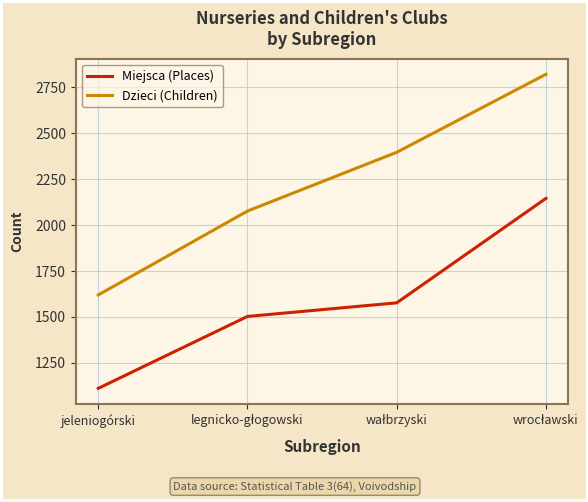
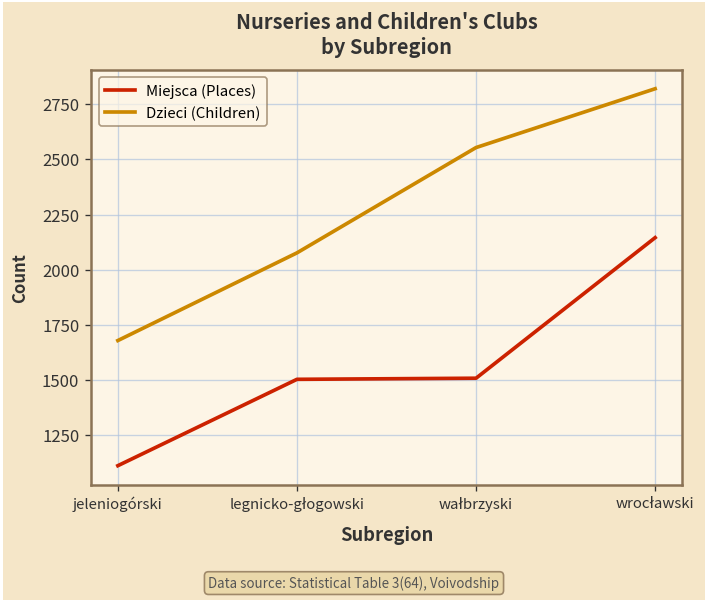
  {
    "Miejsca (Places)": {
      "jeleniogórski": 1110,
      "legnicko-głogowski": 1500,
-     "wałbrzyski": 1580,
+     "wałbrzyski": 1510,
      "wrocławski": 2150
    },
    "Dzieci (Children)": {
-     "jeleniogórski": 1620,
+     "jeleniogórski": 1680,
      "legnicko-głogowski": 2080,
-     "wałbrzyski": 2400,
+     "wałbrzyski": 2550,
      "wrocławski": 2820
    }
  }
